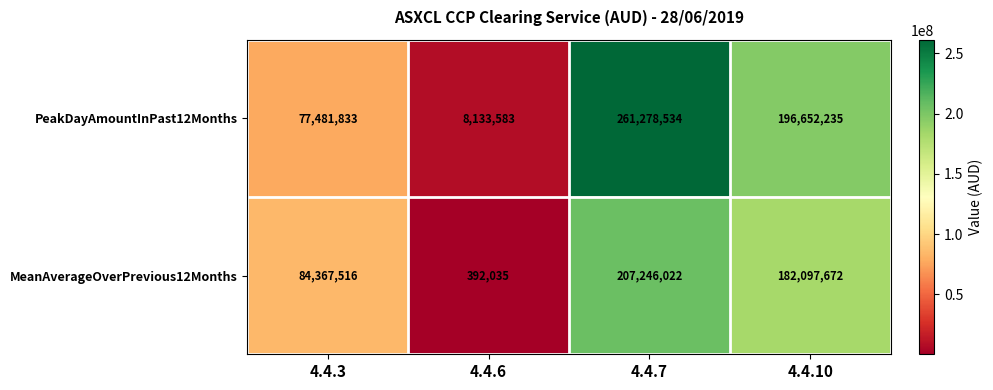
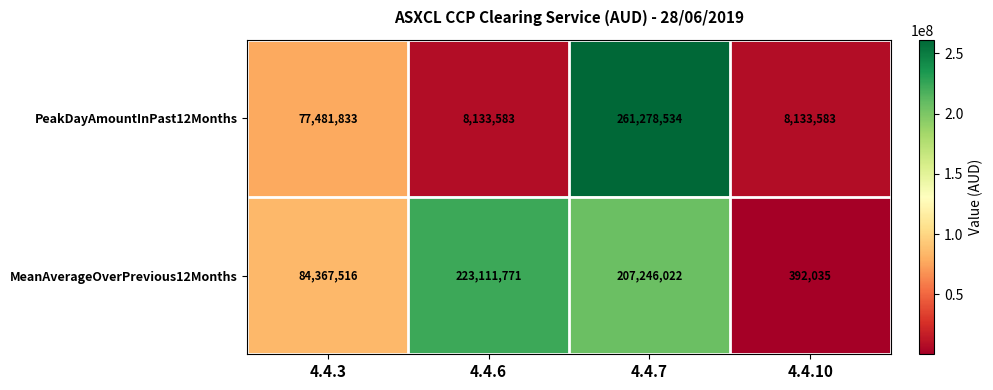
  {
    "PeakDayAmountInPast12Months": {
      "4.4.3": "77,481,833",
      "4.4.6": "8,133,583",
      "4.4.7": "261,278,534",
-     "4.4.10": "196,652,235"
+     "4.4.10": "8,133,583"
    },
    "MeanAverageOverPrevious12Months": {
      "4.4.3": "84,367,516",
-     "4.4.6": "392,035",
+     "4.4.6": "223,111,771",
      "4.4.7": "207,246,022",
-     "4.4.10": "182,097,672"
+     "4.4.10": "392,035"
    }
  }
